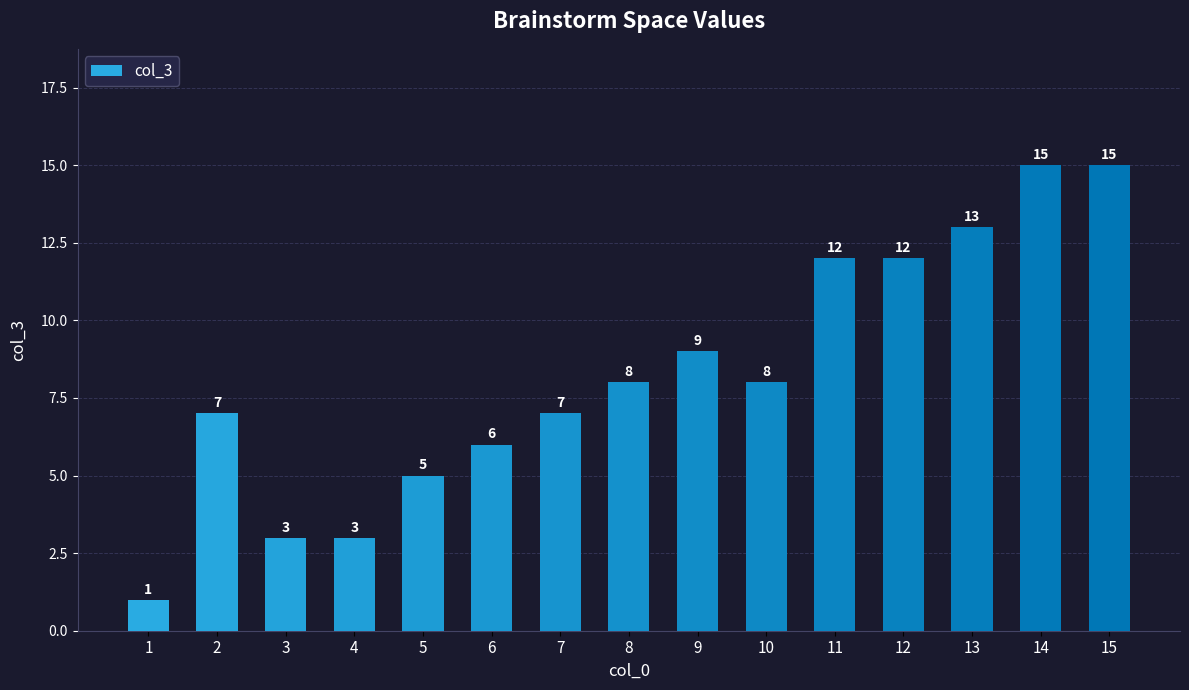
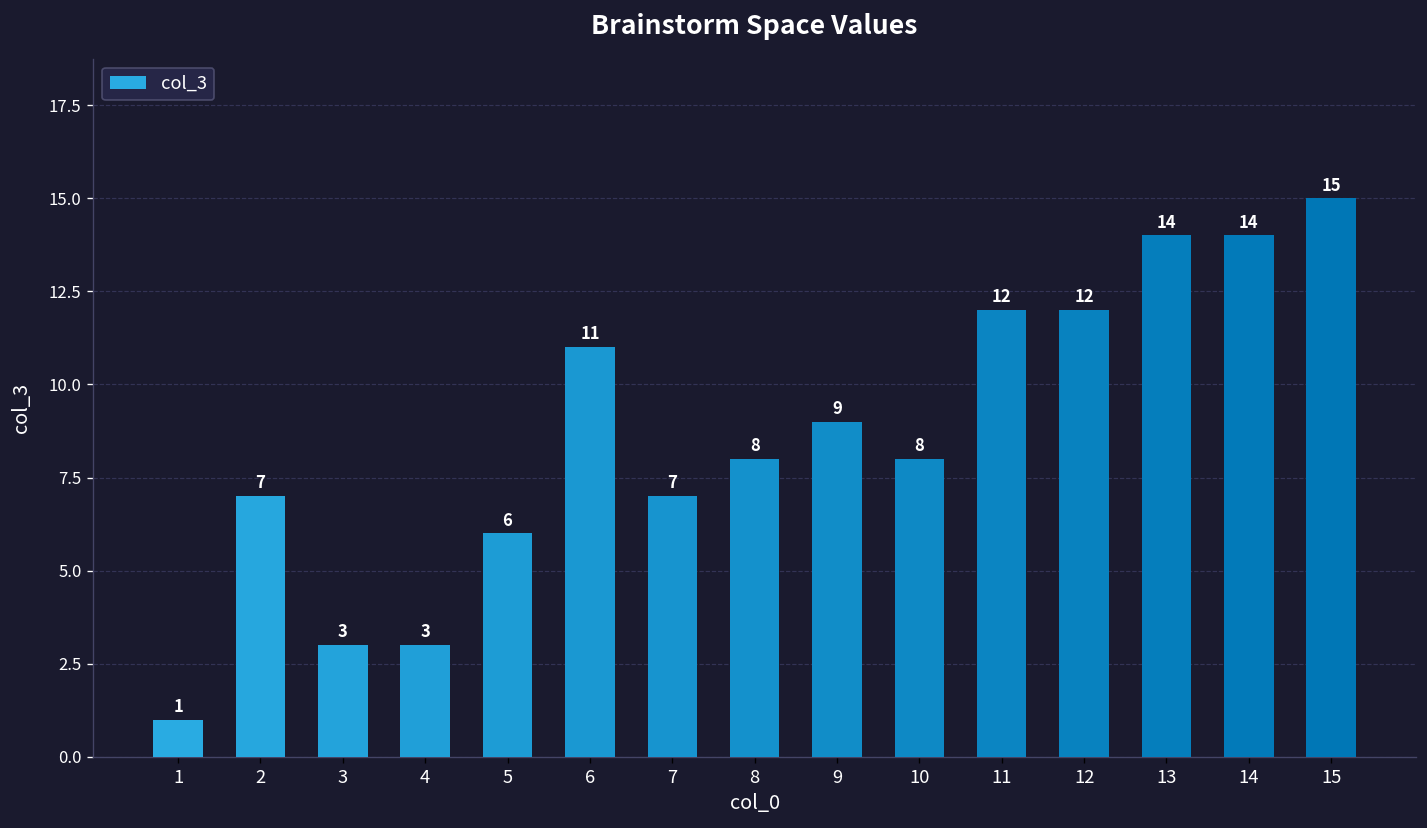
  {
    "1": 1,
    "2": 7,
    "3": 3,
    "4": 3,
-   "5": 5,
-   "6": 6,
+   "5": 6,
+   "6": 11,
    "7": 7,
    "8": 8,
    "9": 9,
    "10": 8,
    "11": 12,
    "12": 12,
-   "13": 13,
-   "14": 15,
+   "13": 14,
+   "14": 14,
    "15": 15
  }
